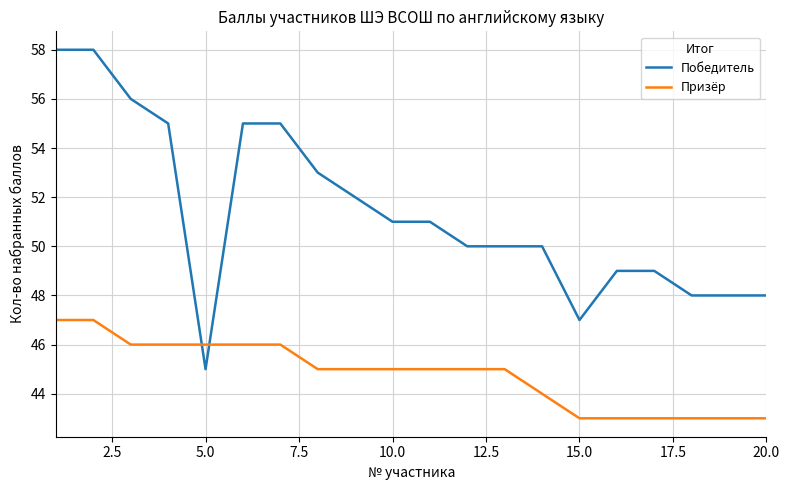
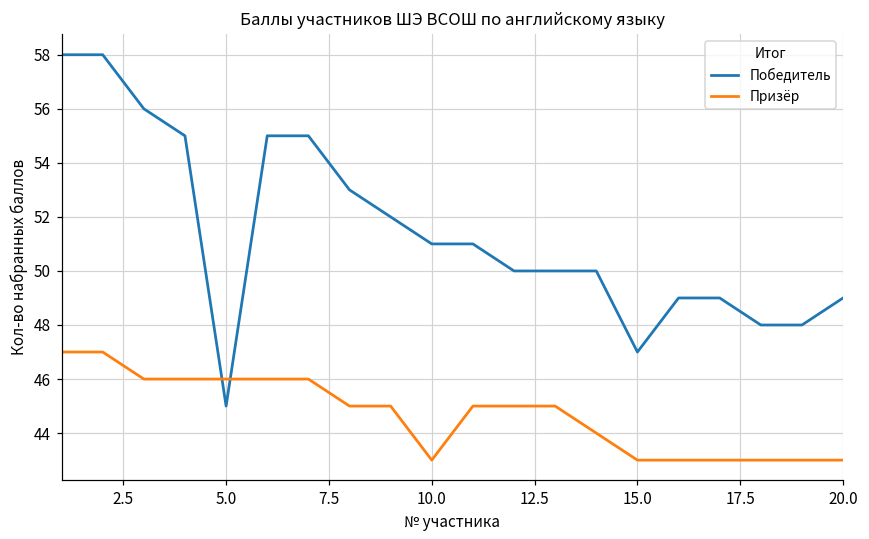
  {
    "Победитель": {
      "5.0": 45,
      "10.0": 51,
      "15.0": 47,
-     "20.0": 48
+     "20.0": 49
    },
    "Призёр": {
      "5.0": 46,
-     "10.0": 45,
+     "10.0": 43,
      "15.0": 43,
      "20.0": 43
    }
  }
